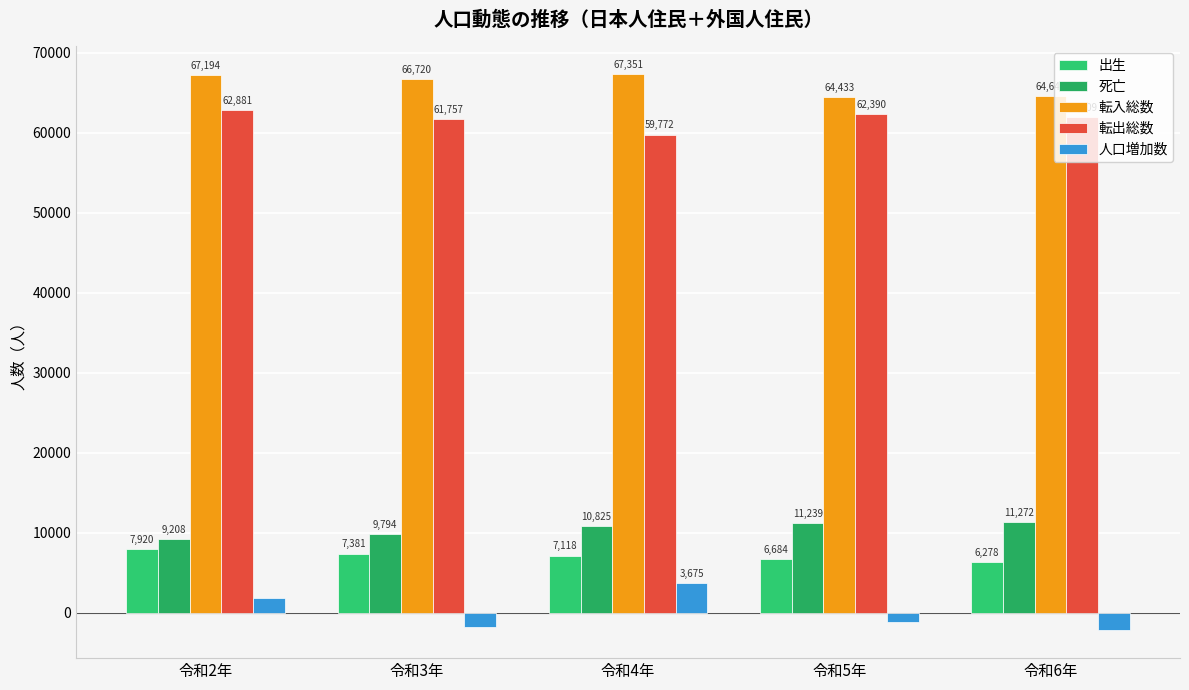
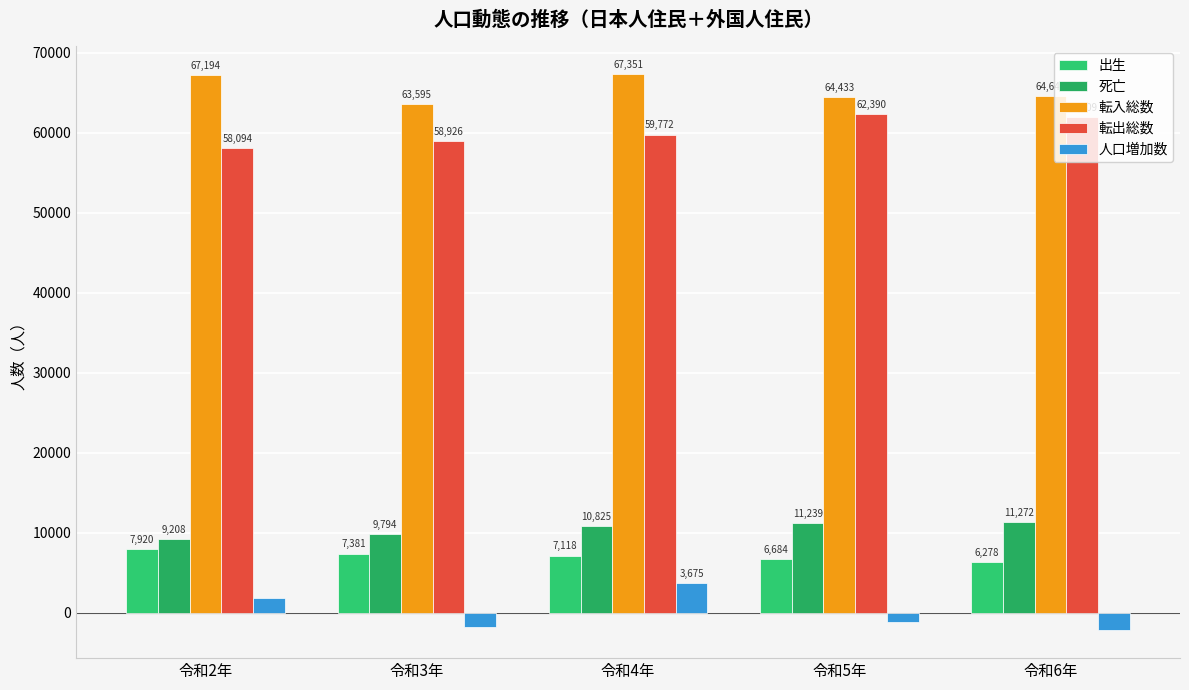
  {
    "転入総数": {
      "令和2年": "67,194",
-     "令和3年": "66,720",
+     "令和3年": "63,595",
      "令和4年": "67,351",
      "令和5年": "64,433"
    },
    "転出総数": {
-     "令和2年": "62,881",
-     "令和3年": "61,757",
+     "令和2年": "58,094",
+     "令和3年": "58,926",
      "令和4年": "59,772",
      "令和5年": "62,390"
    },
    "人口増加数": {
      "令和4年": "3,675"
    }
  }
